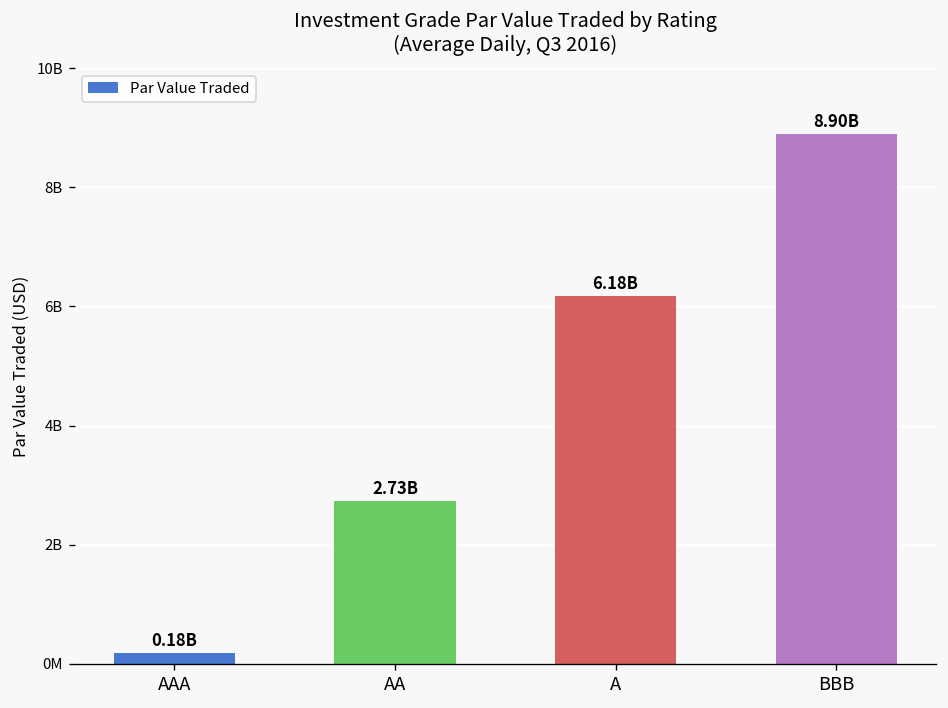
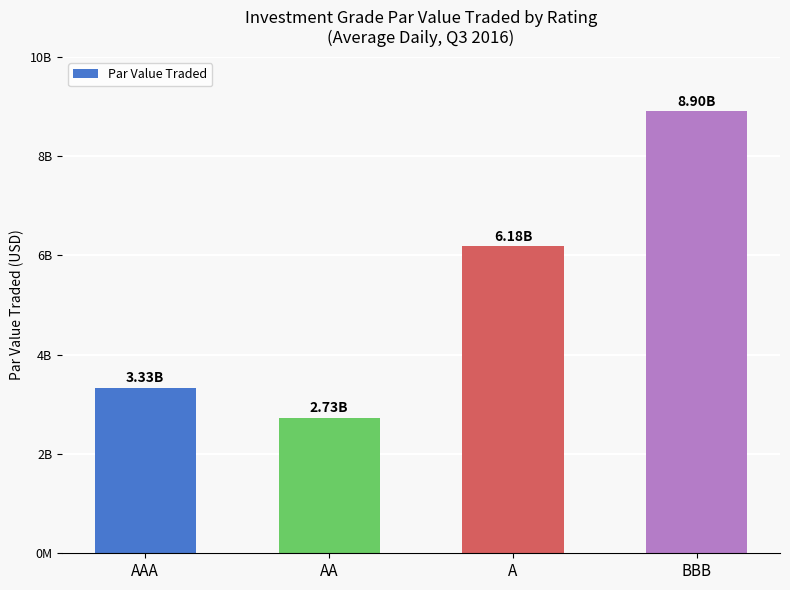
  {
-   "AAA": "0.18B",
+   "AAA": "3.33B",
    "AA": "2.73B",
    "A": "6.18B",
    "BBB": "8.90B"
  }
